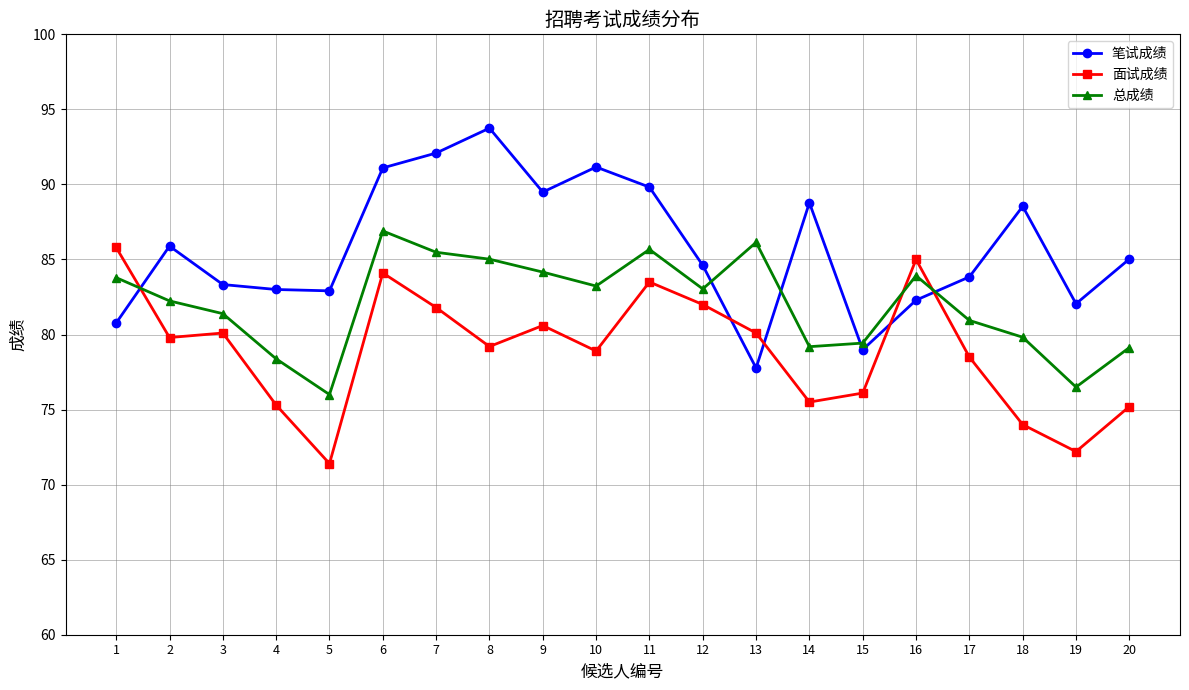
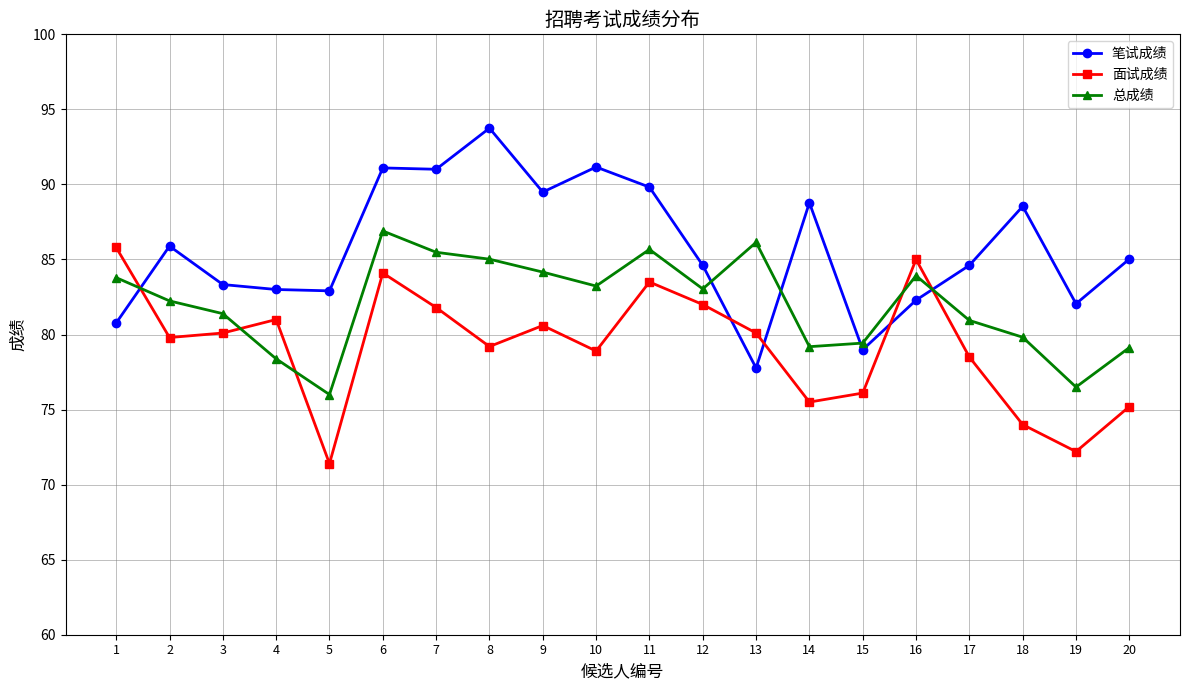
  {
    "笔试成绩": {
      "1": 80.8,
      "2": 85.9,
      "3": 83.3,
      "4": 83.0,
      "5": 82.9,
      "6": 91.1,
-     "7": 92.1,
+     "7": 91.0,
      "8": 93.8,
      "9": 89.5,
      "10": 91.2,
      "11": 89.8,
      "12": 84.6,
      "13": 77.8,
      "14": 88.8,
      "15": 79.0,
      "16": 82.3,
-     "17": 83.8,
+     "17": 84.6,
      "18": 88.5,
      "19": 82.1,
      "20": 85.0
    },
    "面试成绩": {
      "1": 85.8,
      "2": 79.8,
      "3": 80.1,
-     "4": 75.3,
+     "4": 81.0,
      "5": 71.4,
      "6": 84.1,
      "7": 81.8,
      "8": 79.2,
      "9": 80.6,
      "10": 78.9,
      "11": 83.5,
      "12": 82.0,
      "13": 80.1,
      "14": 75.5,
      "15": 76.1,
      "16": 85.0,
      "17": 78.5,
      "18": 74.0,
      "19": 72.2,
      "20": 75.2
    },
    "总成绩": {
      "1": 83.8,
      "2": 82.2,
      "3": 81.4,
      "4": 78.4,
      "5": 76.0,
      "6": 86.9,
      "7": 85.5,
      "8": 85.0,
      "9": 84.2,
      "10": 83.2,
      "11": 85.7,
      "12": 83.0,
      "13": 86.1,
      "14": 79.2,
      "15": 79.4,
      "16": 83.9,
      "17": 80.9,
      "18": 79.8,
      "19": 76.5,
      "20": 79.1
    }
  }
